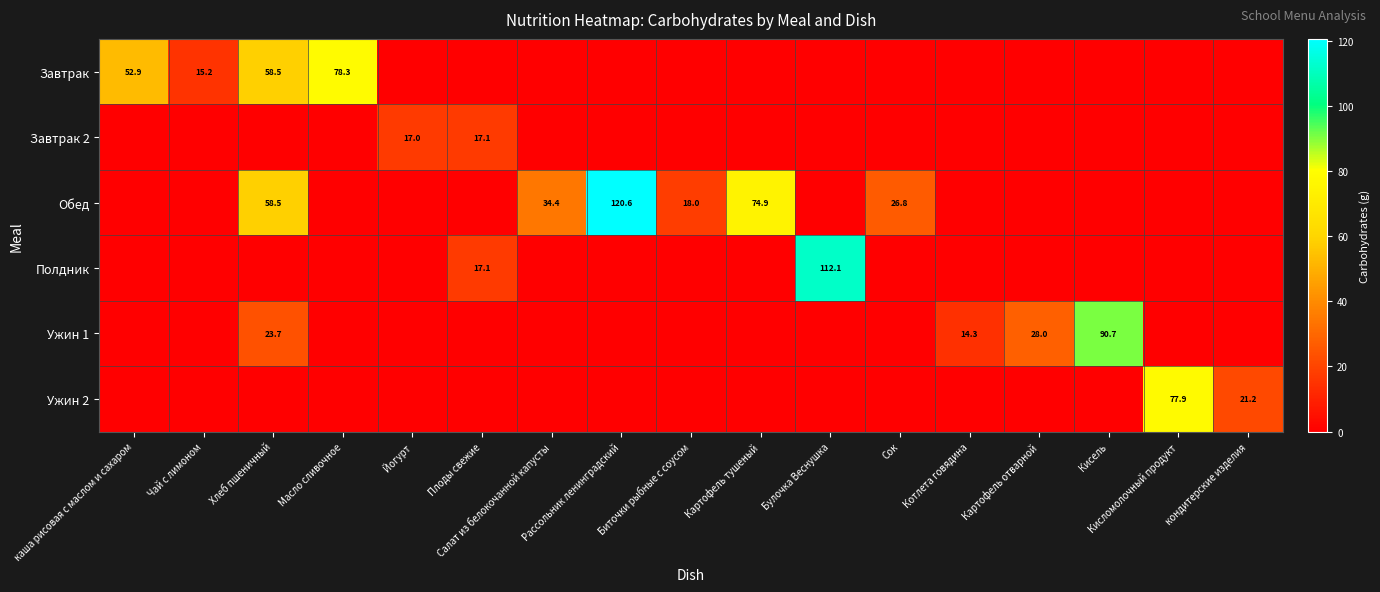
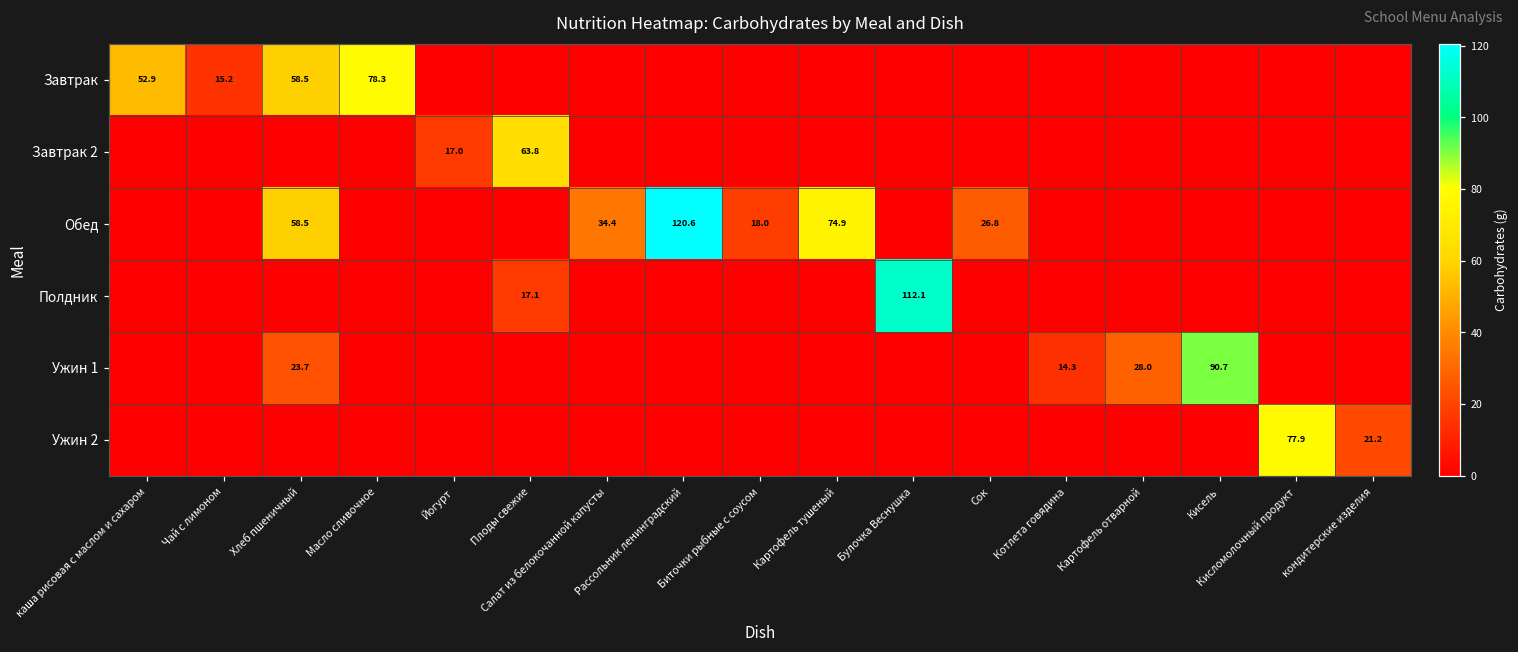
  {
    "Завтрак": {
      "каша рисовая с маслом и сахаром": 52.9,
      "Чай с лимоном": 15.2,
      "Хлеб пшеничный": 58.5,
      "Масло сливочное": 78.3
    },
    "Завтрак 2": {
      "Йогурт": 17.0,
-     "Плоды свежие": 17.1
+     "Плоды свежие": 63.8
    },
    "Обед": {
      "Хлеб пшеничный": 58.5,
      "Салат из белокочанной капусты": 34.4,
      "Рассольник ленинградский": 120.6,
      "Биточки рыбные с соусом": 18.0,
      "Картофель тушеный": 74.9,
      "Сок": 26.8
    },
    "Полдник": {
      "Плоды свежие": 17.1,
      "Булочка Веснушка": 112.1
    },
    "Ужин 1": {
      "Хлеб пшеничный": 23.7,
      "Котлета говядина": 14.3,
      "Картофель отварной": 28.0,
      "Кисель": 90.7
    },
    "Ужин 2": {
      "Кисломолочный продукт": 77.9,
      "кондитерские изделия": 21.2
    }
  }
